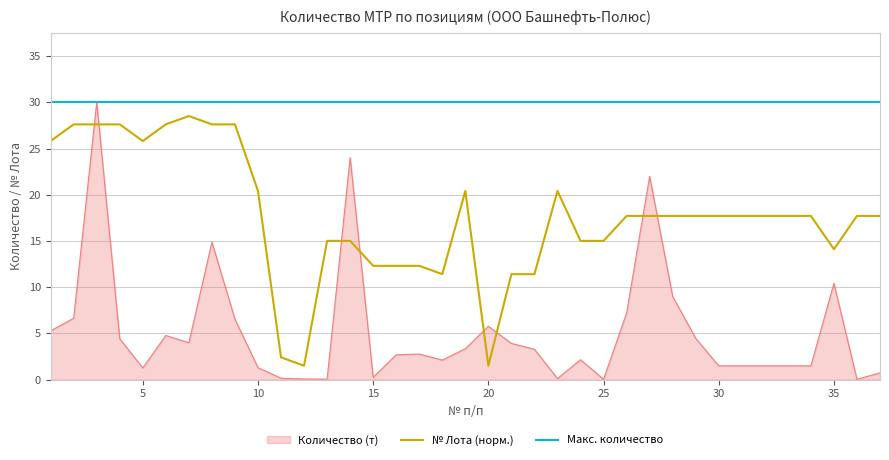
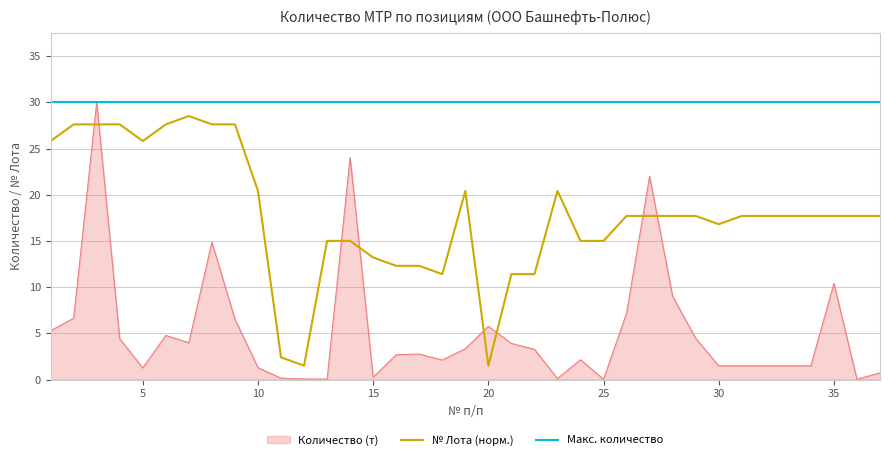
  {
    "Количество (т)": {
      "5": 1,
      "10": 1,
      "15": 0,
      "20": 6,
      "25": 0,
      "30": 1,
      "35": 10
    },
    "№ Лота (норм.)": {
      "5": 26,
      "10": 20,
-     "15": 12,
+     "15": 13,
      "20": 2,
      "25": 15,
-     "30": 18,
-     "35": 14
+     "30": 17,
+     "35": 18
    }
  }
